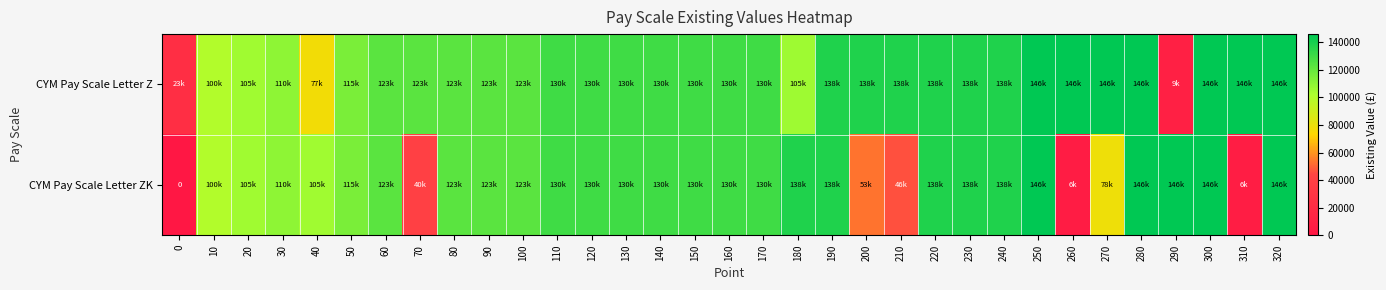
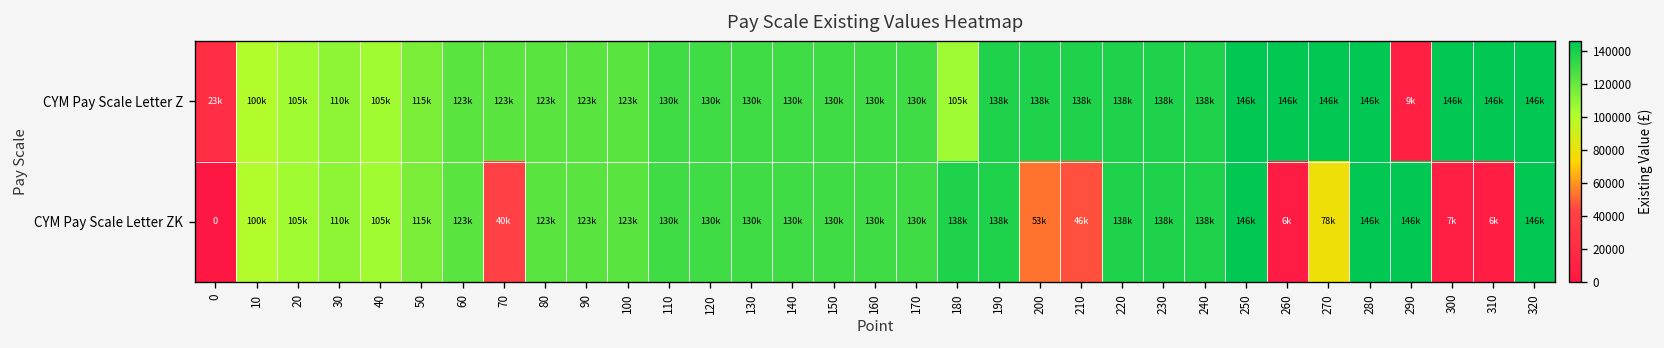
  {
    "CYM Pay Scale Letter Z": {
      "0": "23k",
      "10": "100k",
      "20": "105k",
      "30": "110k",
-     "40": "77k",
+     "40": "105k",
      "50": "115k",
      "60": "123k",
      "70": "123k",
      "80": "123k",
      "90": "123k",
      "100": "123k",
      "110": "130k",
      "120": "130k",
      "130": "130k",
      "140": "130k",
      "150": "130k",
      "160": "130k",
      "170": "130k",
      "180": "105k",
      "190": "138k",
      "200": "138k",
      "210": "138k",
      "220": "138k",
      "230": "138k",
      "240": "138k",
      "250": "146k",
      "260": "146k",
      "270": "146k",
      "280": "146k",
      "290": "9k",
      "300": "146k",
      "310": "146k",
      "320": "146k"
    },
    "CYM Pay Scale Letter ZK": {
      "0": "0",
      "10": "100k",
      "20": "105k",
      "30": "110k",
      "40": "105k",
      "50": "115k",
      "60": "123k",
      "70": "40k",
      "80": "123k",
      "90": "123k",
      "100": "123k",
      "110": "130k",
      "120": "130k",
      "130": "130k",
      "140": "130k",
      "150": "130k",
      "160": "130k",
      "170": "130k",
      "180": "138k",
      "190": "138k",
      "200": "53k",
      "210": "46k",
      "220": "138k",
      "230": "138k",
      "240": "138k",
      "250": "146k",
      "260": "6k",
      "270": "78k",
      "280": "146k",
      "290": "146k",
-     "300": "146k",
+     "300": "7k",
      "310": "6k",
      "320": "146k"
    }
  }
